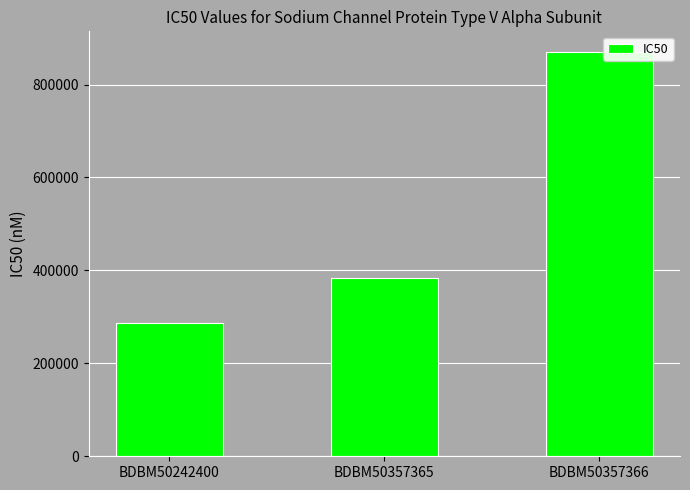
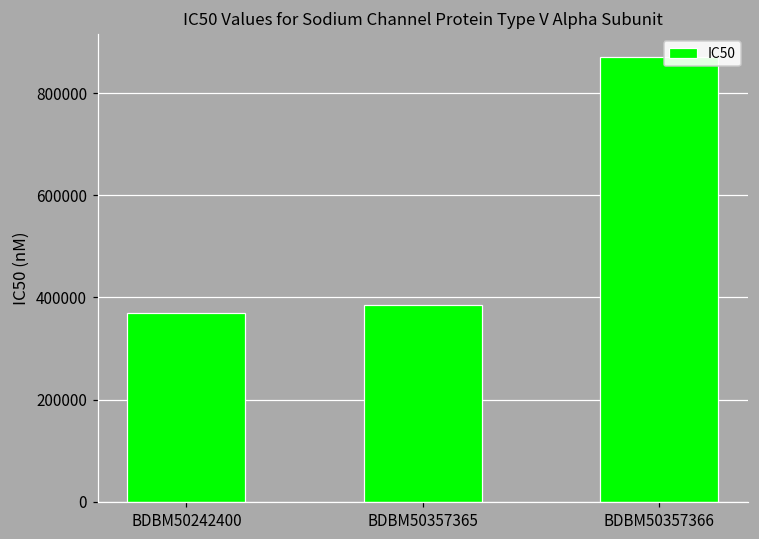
  {
-   "BDBM50242400": 290000,
+   "BDBM50242400": 370000,
    "BDBM50357365": 380000,
    "BDBM50357366": 870000
  }
